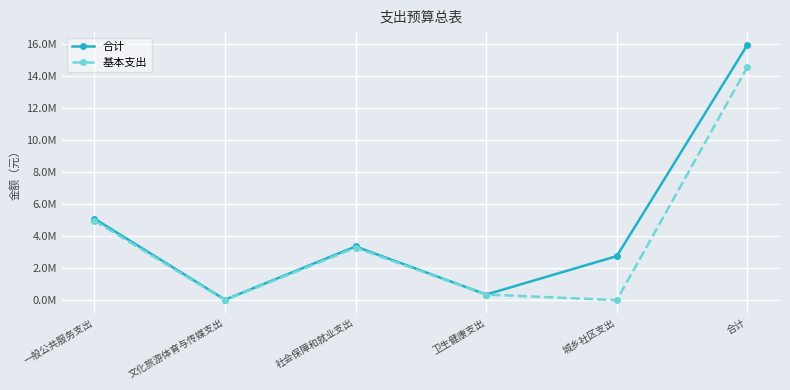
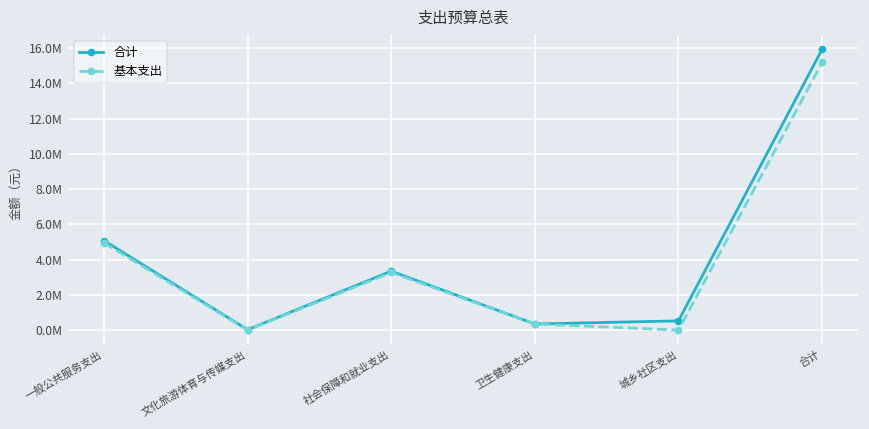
  {
    "合计": {
-     "城乡社区支出": 2700000,
+     "城乡社区支出": 500000,
      "合计": 15900000
    },
    "基本支出": {
      "城乡社区支出": 0,
-     "合计": 14500000
+     "合计": 15200000
    }
  }
